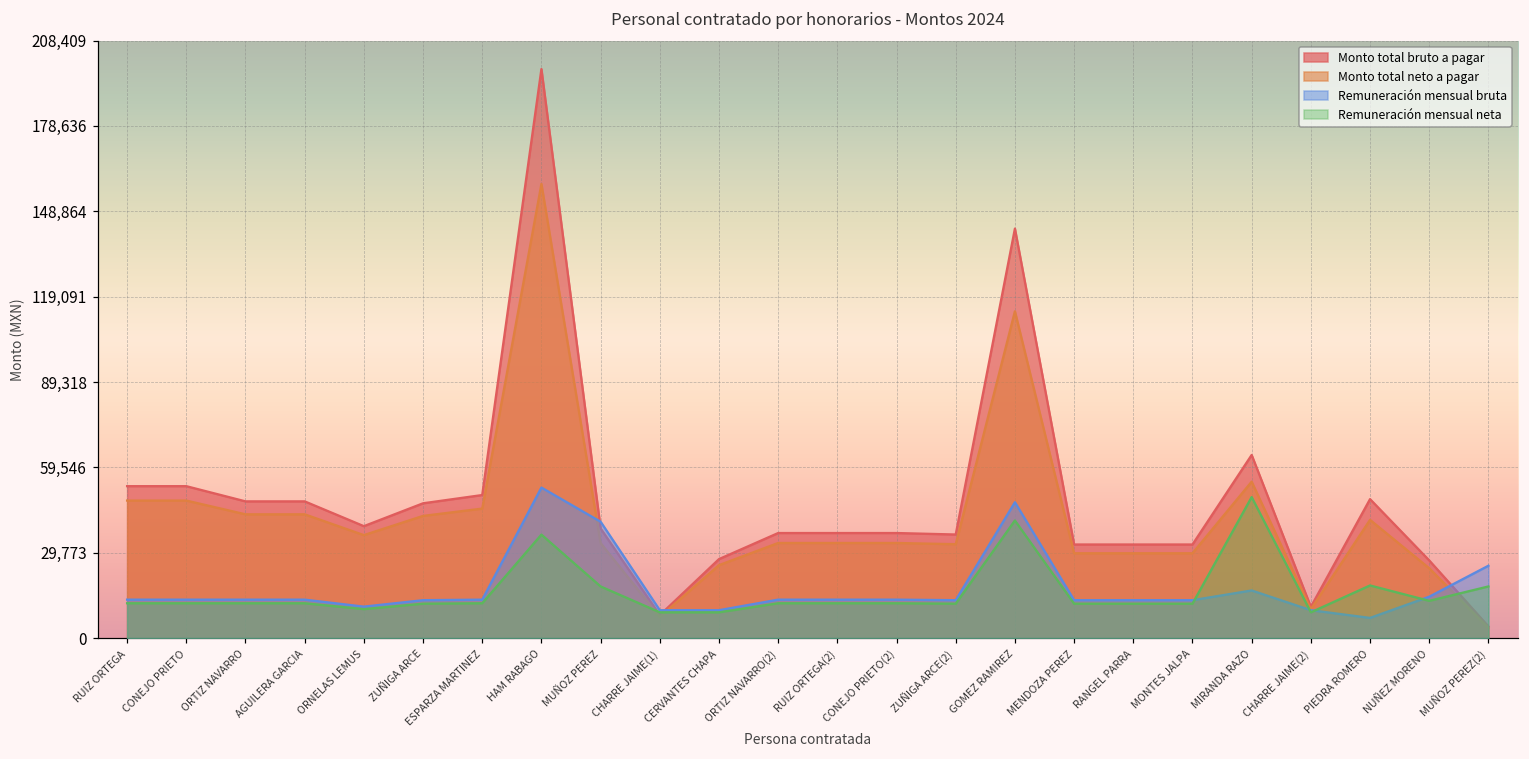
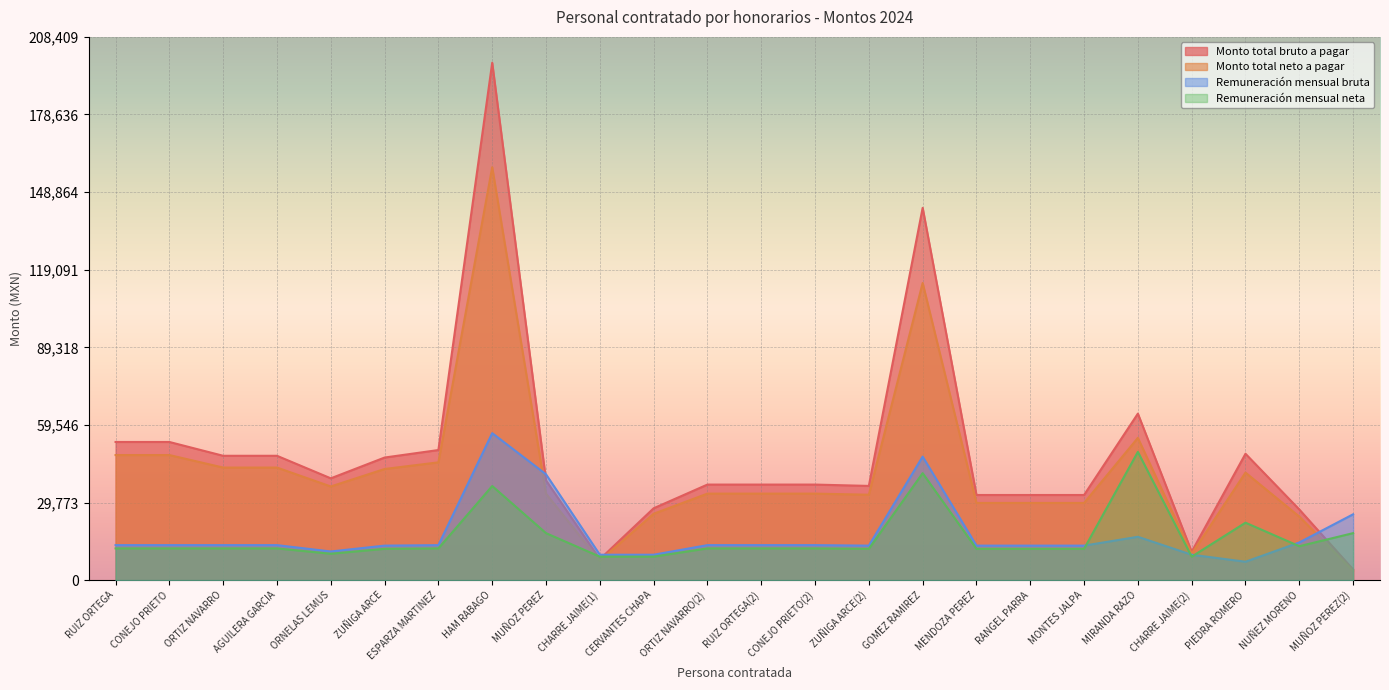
  {
    "Remuneración mensual bruta": {
      "RUIZ ORTEGA": "13,000",
      "CONEJO PRIETO": "13,000",
      "ORTIZ NAVARRO": "13,000",
      "AGUILERA GARCIA": "13,000",
      "ZUÑIGA ARCE": "13,000",
      "ESPARZA MARTINEZ": "13,000",
-     "HAM RABAGO": "53,000",
+     "HAM RABAGO": "56,000",
      "MUÑOZ PEREZ": "41,000",
      "ORTIZ NAVARRO(2)": "13,000",
      "RUIZ ORTEGA(2)": "13,000",
      "CONEJO PRIETO(2)": "13,000",
      "ZUÑIGA ARCE(2)": "13,000",
      "GOMEZ RAMIREZ": "47,000",
      "MENDOZA PEREZ": "13,000",
      "RANGEL PARRA": "13,000",
      "MONTES JALPA": "13,000",
      "MIRANDA RAZO": "17,000",
      "PIEDRA ROMERO": "7,000",
      "NUÑEZ MORENO": "14,000",
      "MUÑOZ PEREZ(2)": "25,000"
    },
    "Remuneración mensual neta": {
      "RUIZ ORTEGA": "12,000",
      "CONEJO PRIETO": "12,000",
      "ORTIZ NAVARRO": "12,000",
      "AGUILERA GARCIA": "12,000",
      "ZUÑIGA ARCE": "12,000",
      "ESPARZA MARTINEZ": "12,000",
      "HAM RABAGO": "36,000",
      "MUÑOZ PEREZ": "18,000",
      "ORTIZ NAVARRO(2)": "12,000",
      "RUIZ ORTEGA(2)": "12,000",
      "CONEJO PRIETO(2)": "12,000",
      "ZUÑIGA ARCE(2)": "12,000",
      "GOMEZ RAMIREZ": "41,000",
      "MENDOZA PEREZ": "12,000",
      "RANGEL PARRA": "12,000",
      "MONTES JALPA": "12,000",
      "MIRANDA RAZO": "49,000",
-     "PIEDRA ROMERO": "18,000",
+     "PIEDRA ROMERO": "22,000",
      "NUÑEZ MORENO": "13,000",
      "MUÑOZ PEREZ(2)": "18,000"
    }
  }
